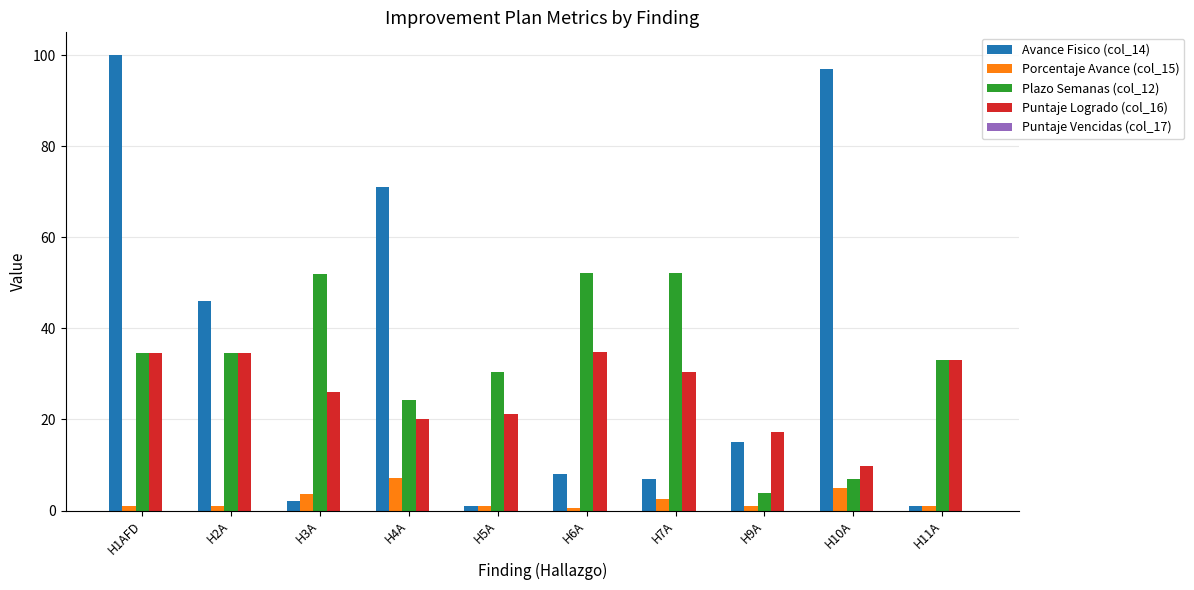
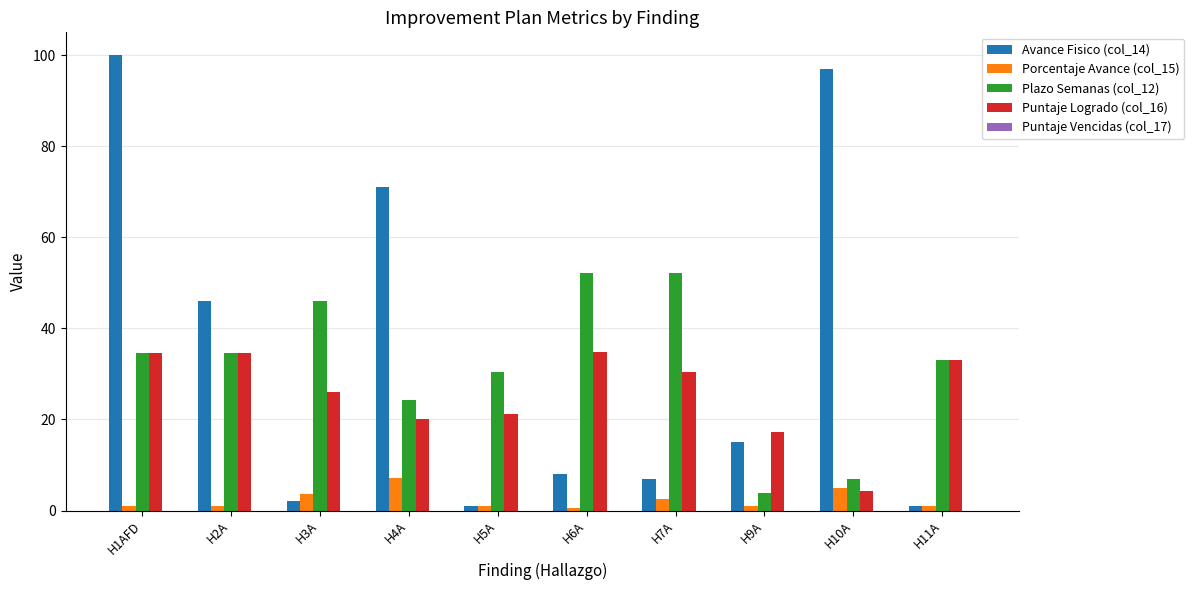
  {
    "Avance Fisico (col_14)": {
      "H1AFD": 100,
      "H2A": 46,
      "H3A": 2,
      "H4A": 71,
      "H5A": 1,
      "H6A": 8,
      "H7A": 7,
      "H9A": 15,
      "H10A": 97,
      "H11A": 1
    },
    "Porcentaje Avance (col_15)": {
      "H1AFD": 1,
      "H2A": 1,
      "H3A": 4,
      "H4A": 7,
      "H5A": 1,
      "H6A": 1,
      "H7A": 2,
      "H9A": 1,
      "H10A": 5,
      "H11A": 1
    },
    "Plazo Semanas (col_12)": {
      "H1AFD": 35,
      "H2A": 35,
-     "H3A": 52,
+     "H3A": 46,
      "H4A": 24,
      "H5A": 30,
      "H6A": 52,
      "H7A": 52,
      "H9A": 4,
      "H10A": 7,
      "H11A": 33
    },
    "Puntaje Logrado (col_16)": {
      "H1AFD": 35,
      "H2A": 35,
      "H3A": 26,
      "H4A": 20,
      "H5A": 21,
      "H6A": 35,
      "H7A": 30,
      "H9A": 17,
-     "H10A": 10,
+     "H10A": 4,
      "H11A": 33
    },
    "Puntaje Vencidas (col_17)": {
      "H1AFD": 0,
      "H2A": 0,
      "H3A": 0,
      "H4A": 0,
      "H5A": 0,
      "H6A": 0,
      "H7A": 0,
      "H9A": 0,
      "H10A": 0,
      "H11A": 0
    }
  }
